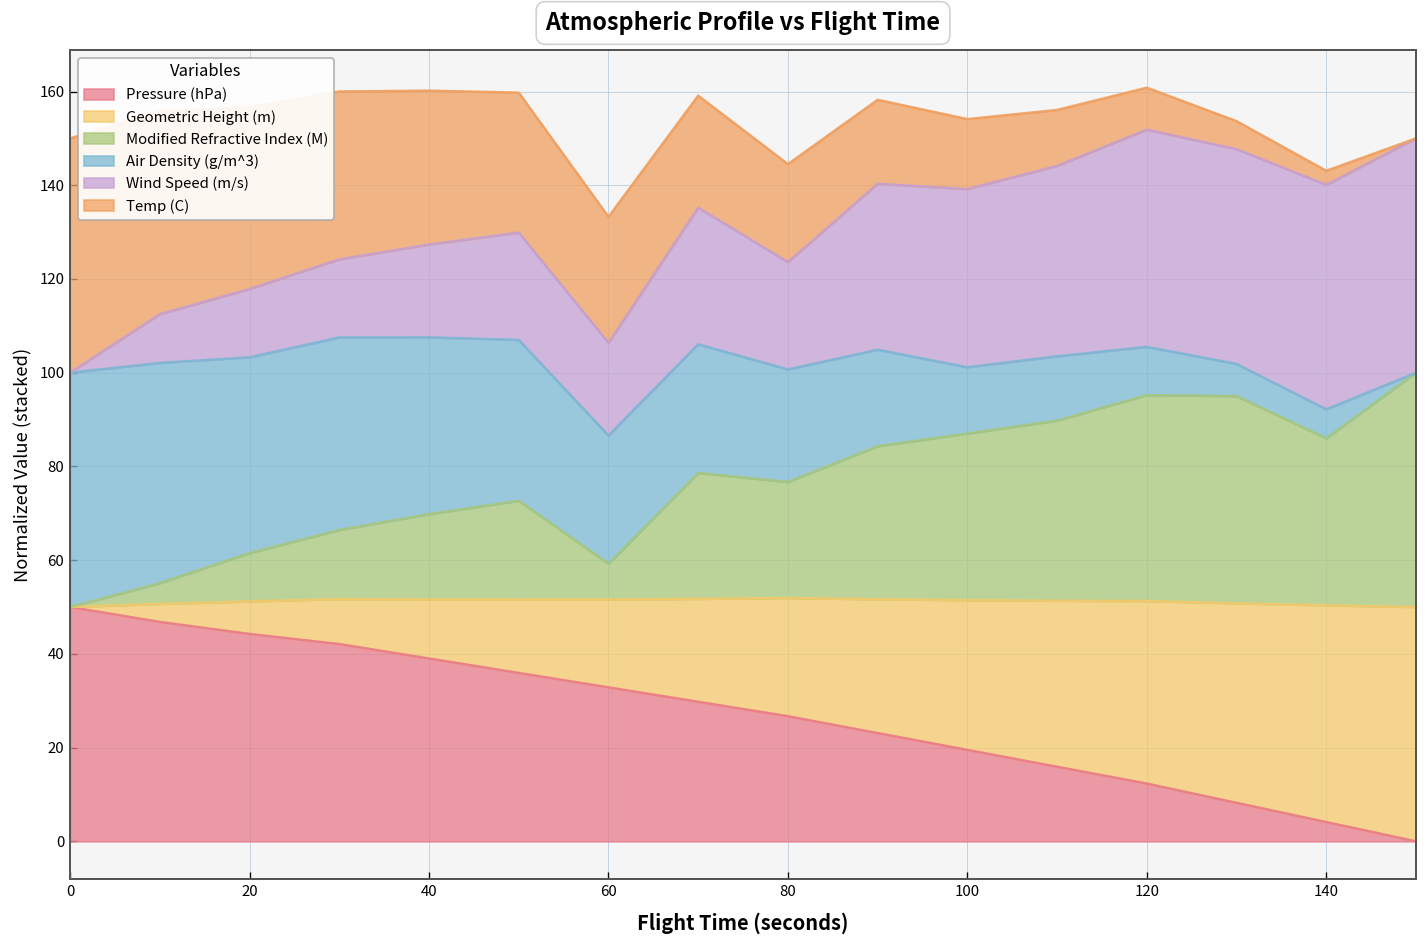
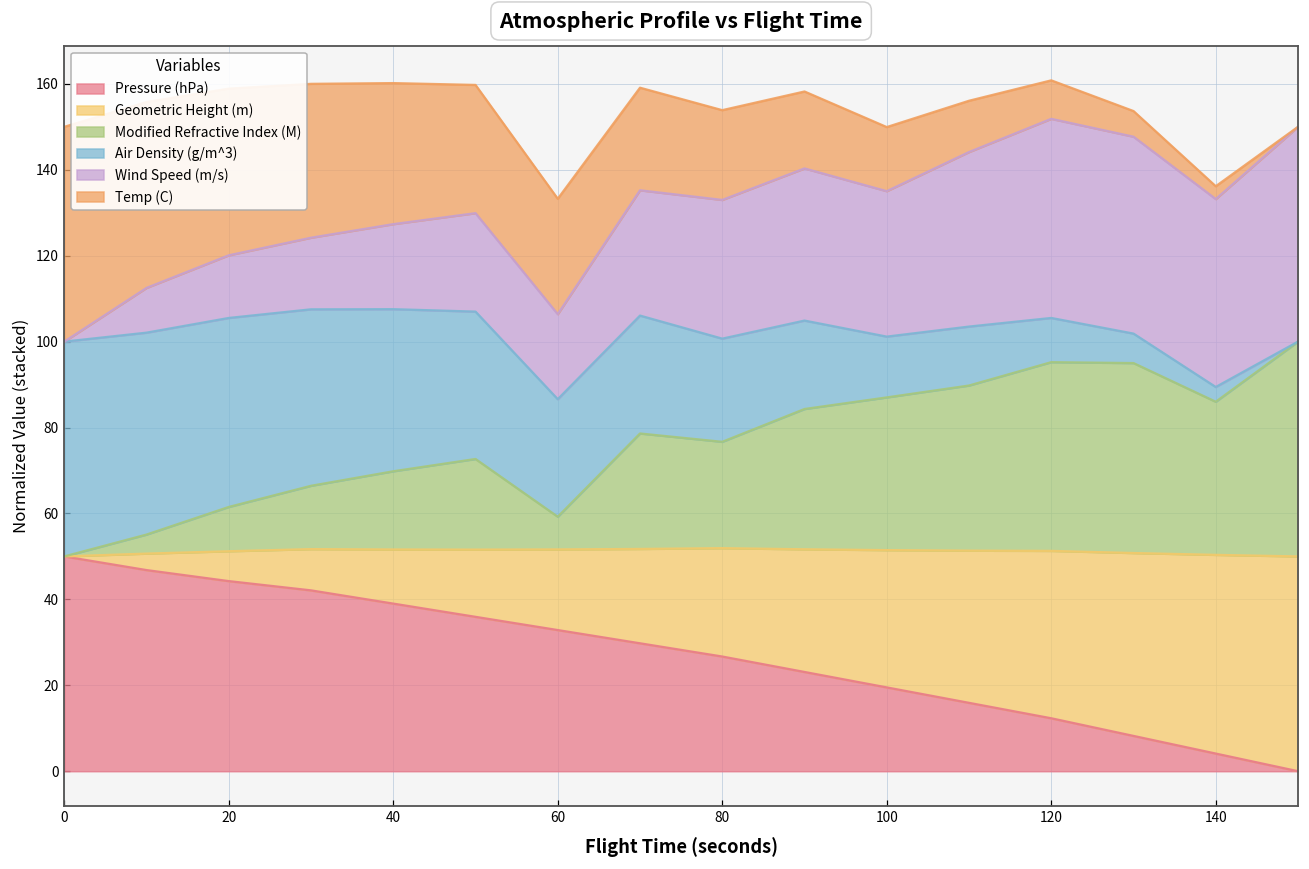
  {
    "Modified Refractive Index (M)": {
      "20": 10,
      "40": 18,
      "60": 8,
      "80": 25,
      "100": 36,
      "120": 44,
      "140": 36
    },
    "Air Density (g/m^3)": {
-     "20": 42,
+     "20": 44,
      "40": 38,
      "60": 27,
      "80": 24,
      "100": 14,
      "120": 10,
-     "140": 6
+     "140": 3
    },
    "Wind Speed (m/s)": {
      "20": 15,
      "40": 20,
      "60": 20,
-     "80": 23,
-     "100": 38,
+     "80": 32,
+     "100": 34,
      "120": 46,
-     "140": 48
+     "140": 44
    }
  }
